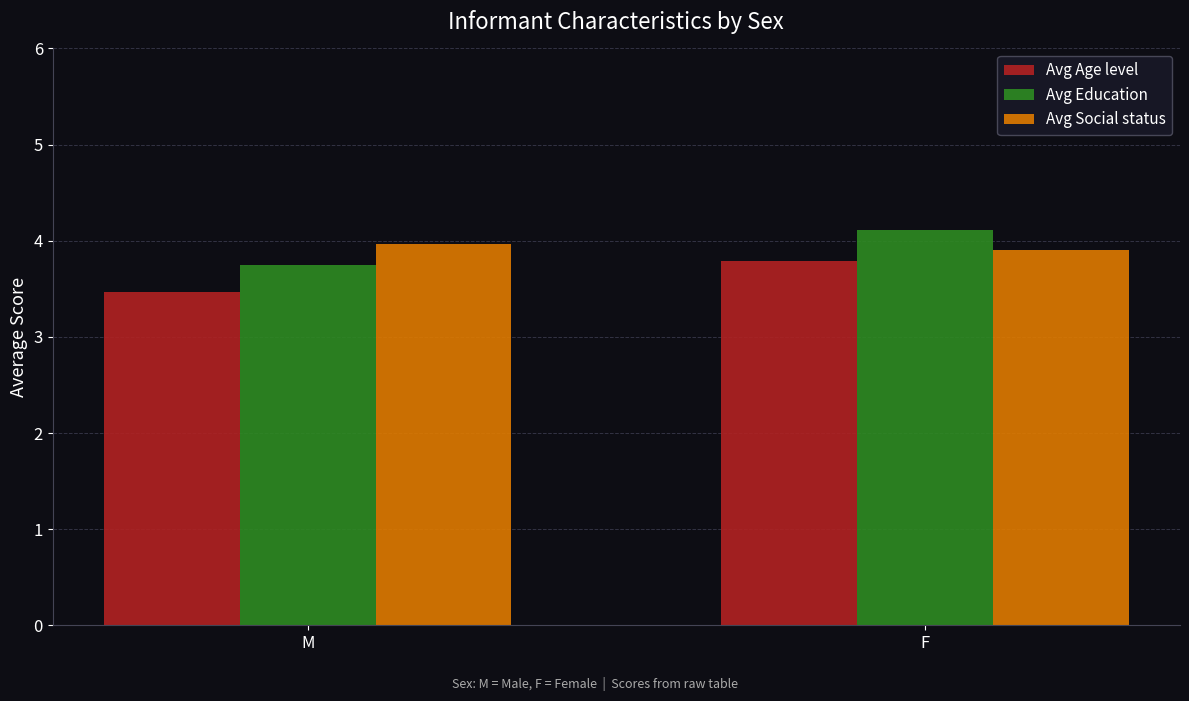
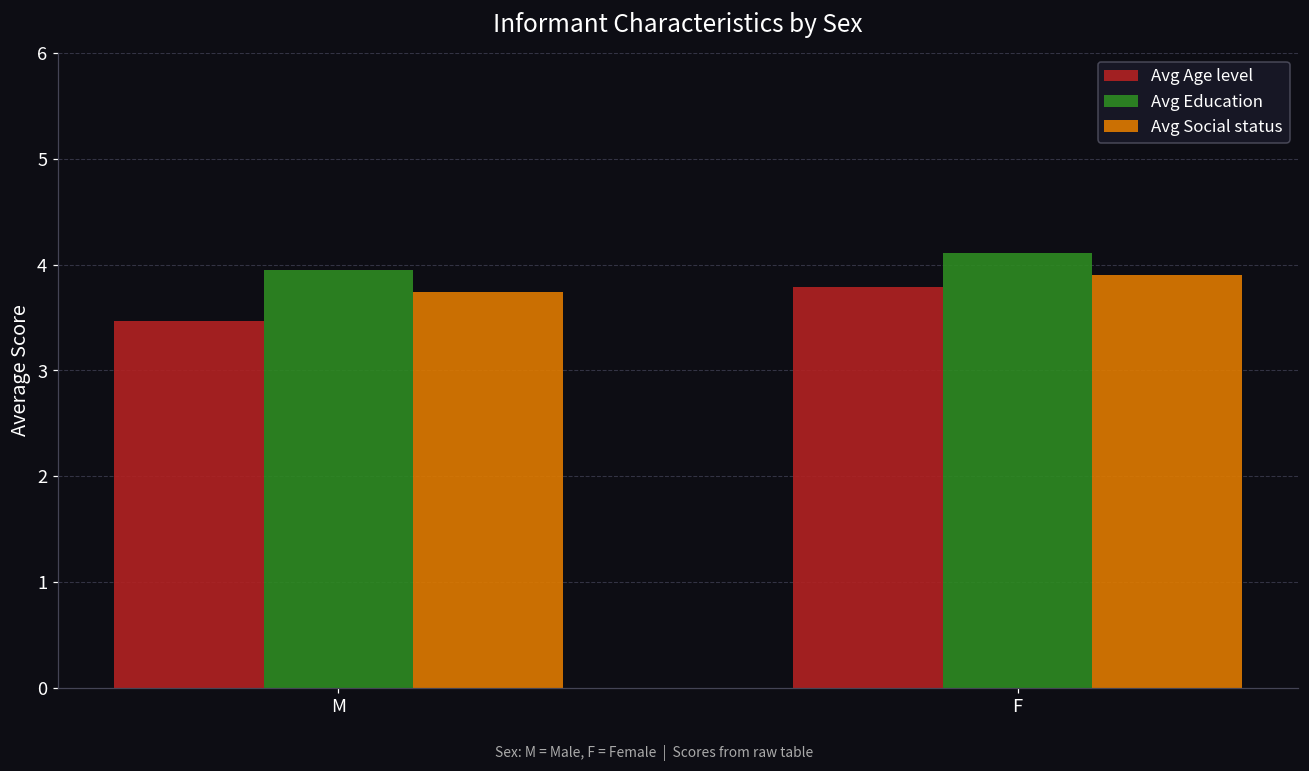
  {
    "Avg Age level": {
      "M": 3.5,
      "F": 3.8
    },
    "Avg Education": {
-     "M": 3.8,
+     "M": 4.0,
      "F": 4.1
    },
    "Avg Social status": {
-     "M": 4.0,
+     "M": 3.7,
      "F": 3.9
    }
  }
